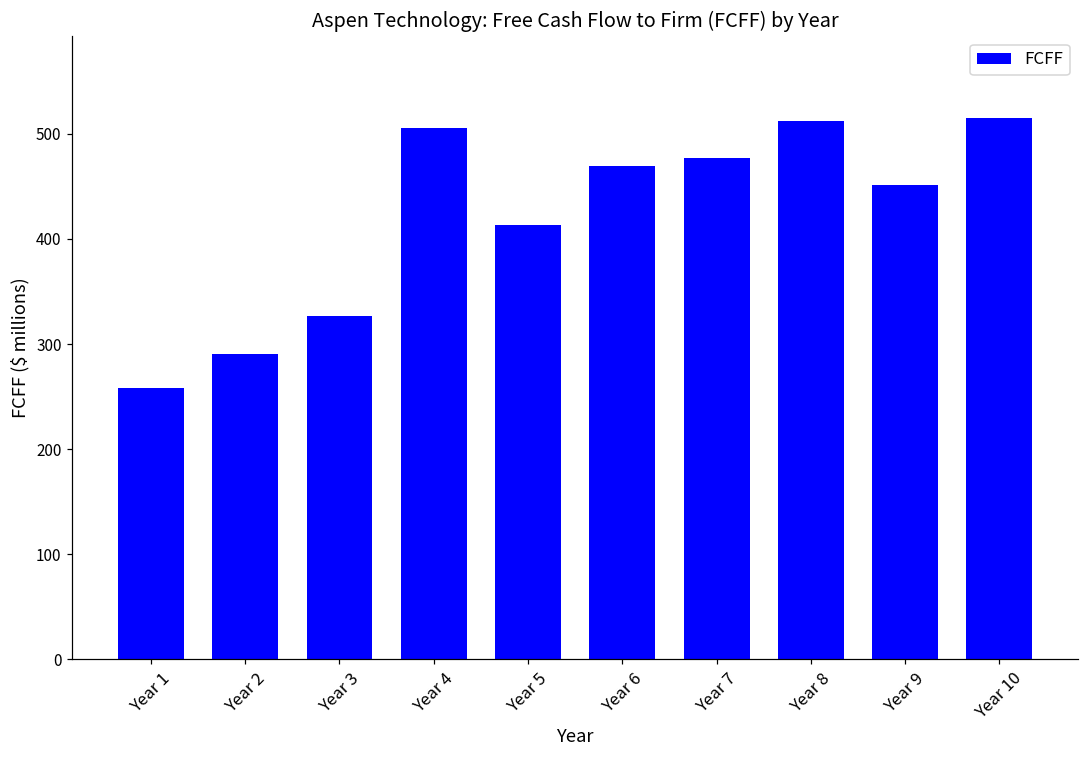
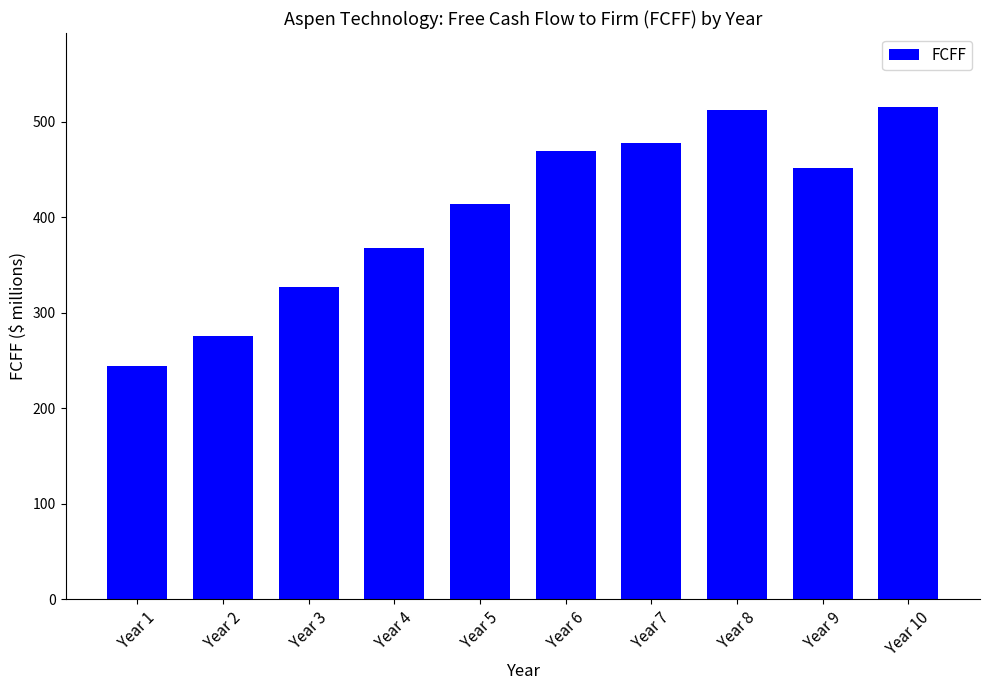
  {
-   "Year 1": 260,
-   "Year 2": 290,
+   "Year 1": 240,
+   "Year 2": 280,
    "Year 3": 330,
-   "Year 4": 510,
+   "Year 4": 370,
    "Year 5": 410,
    "Year 6": 470,
    "Year 7": 480,
    "Year 8": 510,
    "Year 9": 450,
    "Year 10": 520
  }
